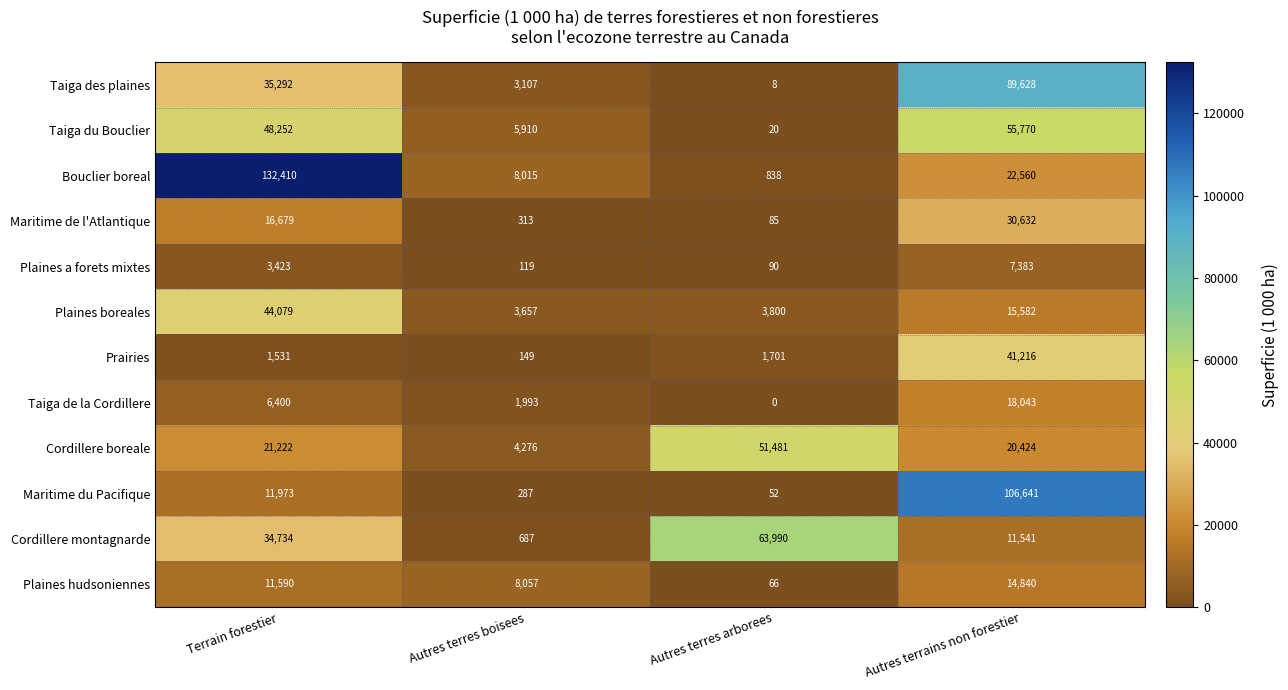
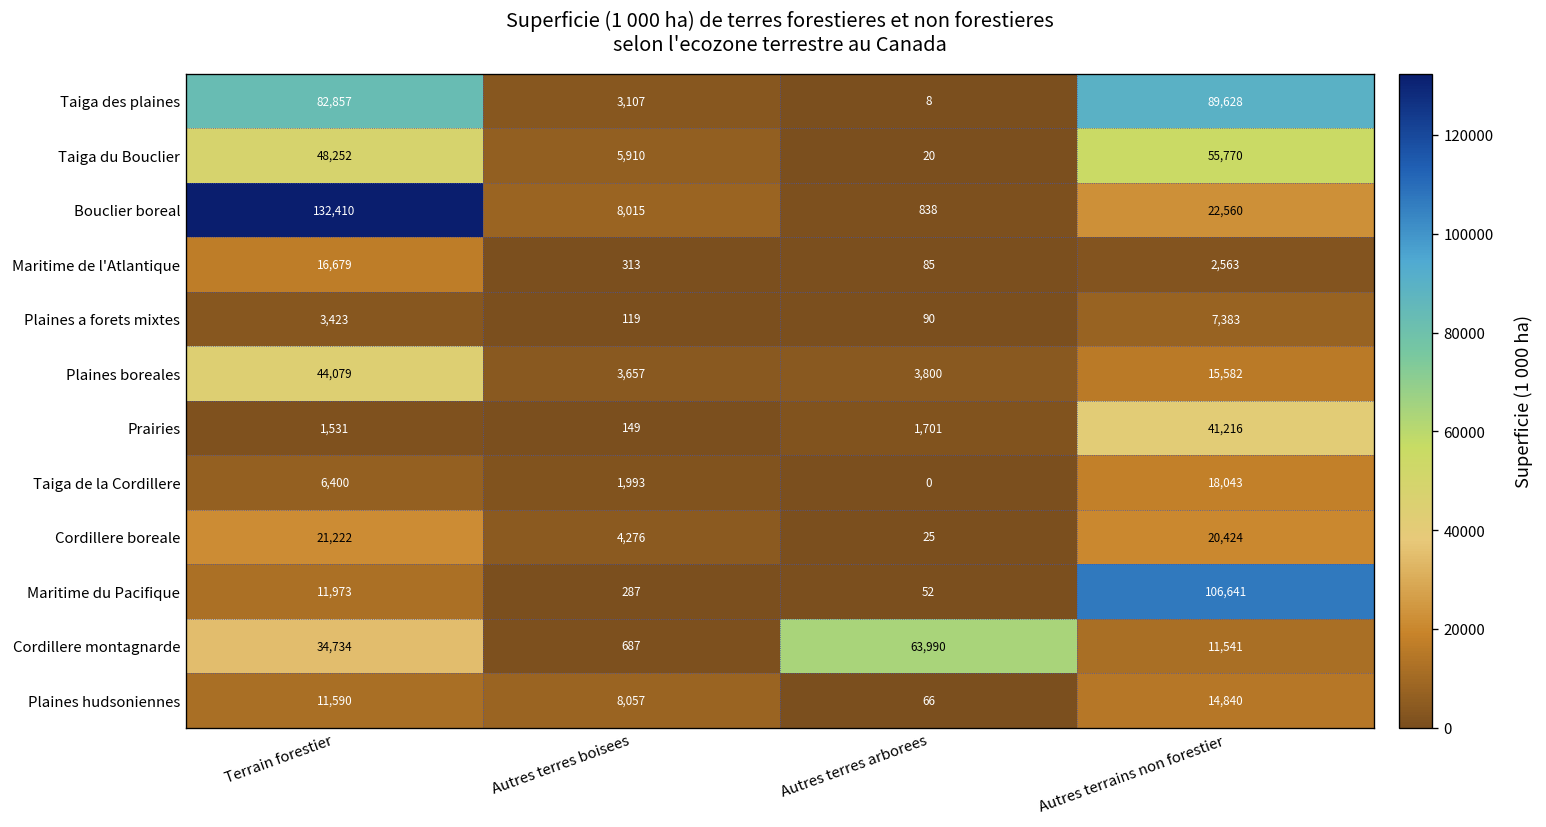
  {
    "Taiga des plaines": {
-     "Terrain forestier": "35,292",
+     "Terrain forestier": "82,857",
      "Autres terres boisees": "3,107",
      "Autres terres arborees": "8",
      "Autres terrains non forestier": "89,628"
    },
    "Taiga du Bouclier": {
      "Terrain forestier": "48,252",
      "Autres terres boisees": "5,910",
      "Autres terres arborees": "20",
      "Autres terrains non forestier": "55,770"
    },
    "Bouclier boreal": {
      "Terrain forestier": "132,410",
      "Autres terres boisees": "8,015",
      "Autres terres arborees": "838",
      "Autres terrains non forestier": "22,560"
    },
    "Maritime de l'Atlantique": {
      "Terrain forestier": "16,679",
      "Autres terres boisees": "313",
      "Autres terres arborees": "85",
-     "Autres terrains non forestier": "30,632"
+     "Autres terrains non forestier": "2,563"
    },
    "Plaines a forets mixtes": {
      "Terrain forestier": "3,423",
      "Autres terres boisees": "119",
      "Autres terres arborees": "90",
      "Autres terrains non forestier": "7,383"
    },
    "Plaines boreales": {
      "Terrain forestier": "44,079",
      "Autres terres boisees": "3,657",
      "Autres terres arborees": "3,800",
      "Autres terrains non forestier": "15,582"
    },
    "Prairies": {
      "Terrain forestier": "1,531",
      "Autres terres boisees": "149",
      "Autres terres arborees": "1,701",
      "Autres terrains non forestier": "41,216"
    },
    "Taiga de la Cordillere": {
      "Terrain forestier": "6,400",
      "Autres terres boisees": "1,993",
      "Autres terres arborees": "0",
      "Autres terrains non forestier": "18,043"
    },
    "Cordillere boreale": {
      "Terrain forestier": "21,222",
      "Autres terres boisees": "4,276",
-     "Autres terres arborees": "51,481",
+     "Autres terres arborees": "25",
      "Autres terrains non forestier": "20,424"
    },
    "Maritime du Pacifique": {
      "Terrain forestier": "11,973",
      "Autres terres boisees": "287",
      "Autres terres arborees": "52",
      "Autres terrains non forestier": "106,641"
    },
    "Cordillere montagnarde": {
      "Terrain forestier": "34,734",
      "Autres terres boisees": "687",
      "Autres terres arborees": "63,990",
      "Autres terrains non forestier": "11,541"
    },
    "Plaines hudsoniennes": {
      "Terrain forestier": "11,590",
      "Autres terres boisees": "8,057",
      "Autres terres arborees": "66",
      "Autres terrains non forestier": "14,840"
    }
  }
